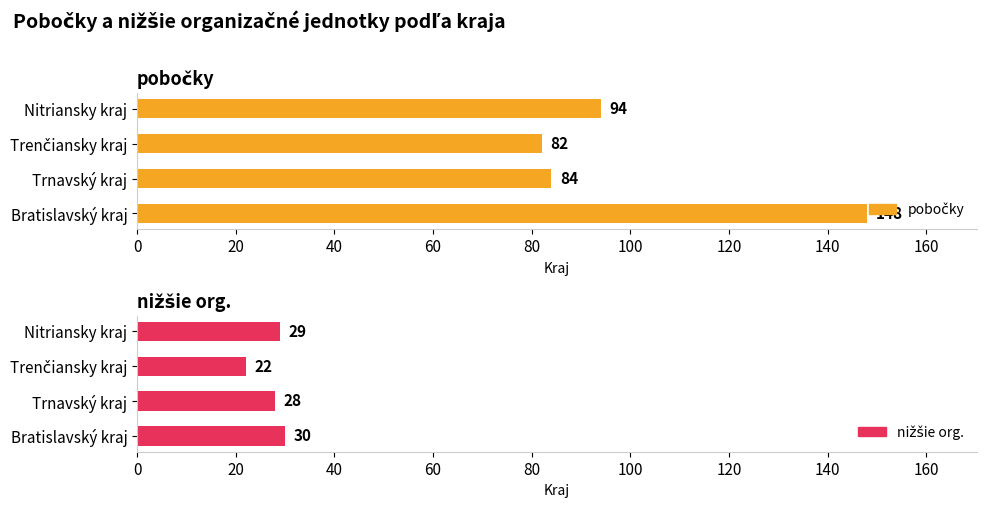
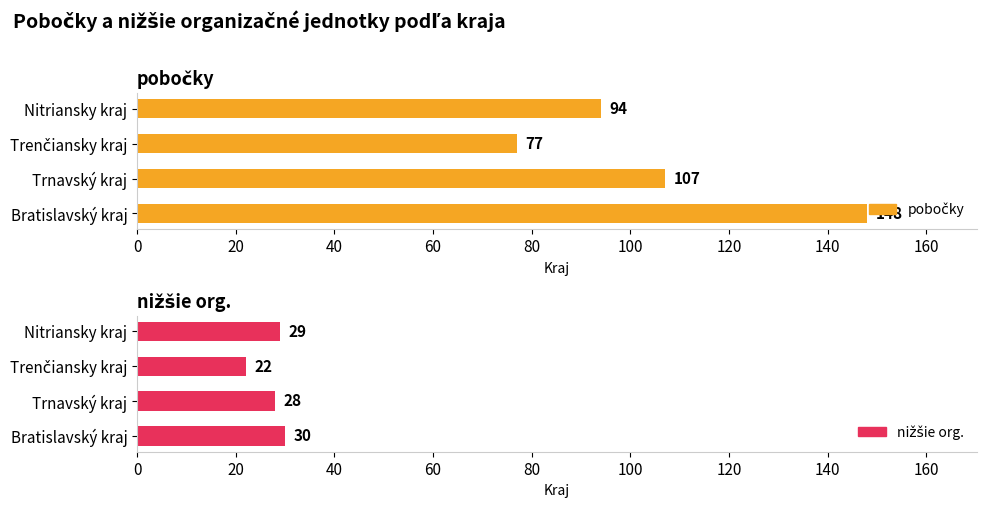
  {
    "pobočky": {
      "Nitriansky kraj": 94,
-     "Trenčiansky kraj": 82,
-     "Trnavský kraj": 84,
+     "Trenčiansky kraj": 77,
+     "Trnavský kraj": 107,
      "Bratislavský kraj": 148
    },
    "nižšie org.": {
      "Nitriansky kraj": 29,
      "Trenčiansky kraj": 22,
      "Trnavský kraj": 28,
      "Bratislavský kraj": 30
    }
  }
